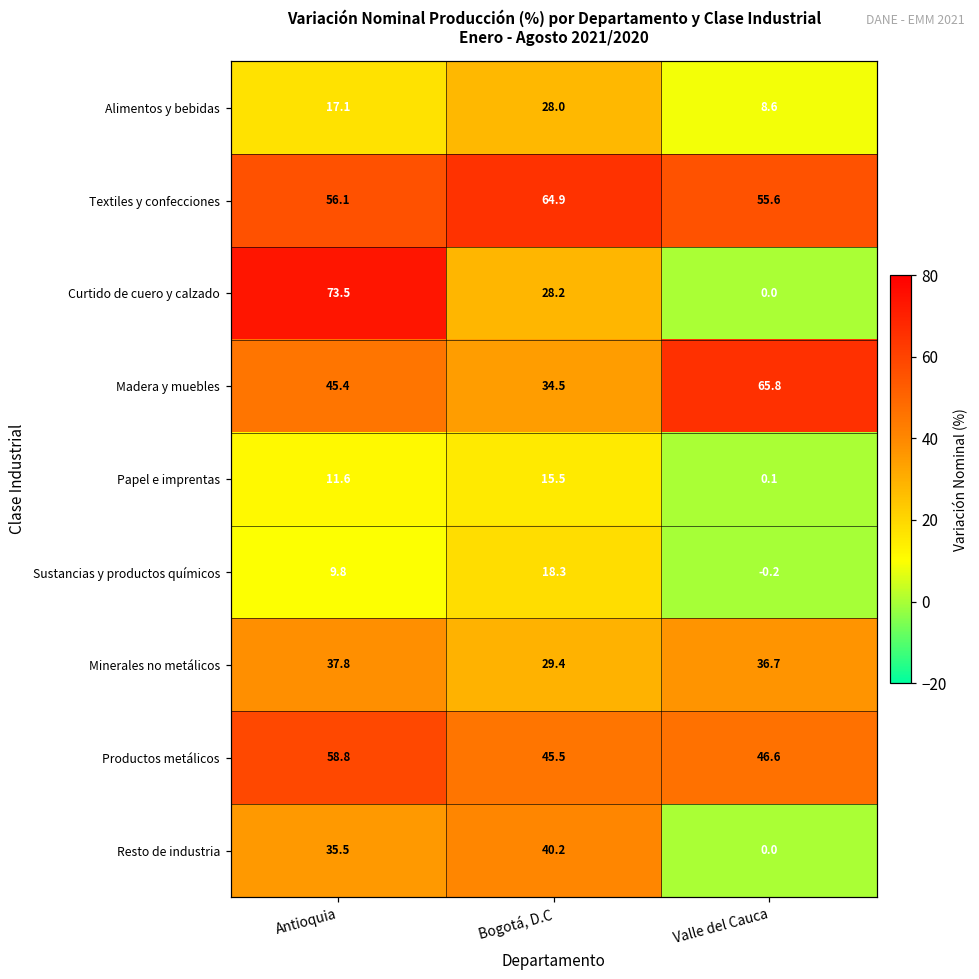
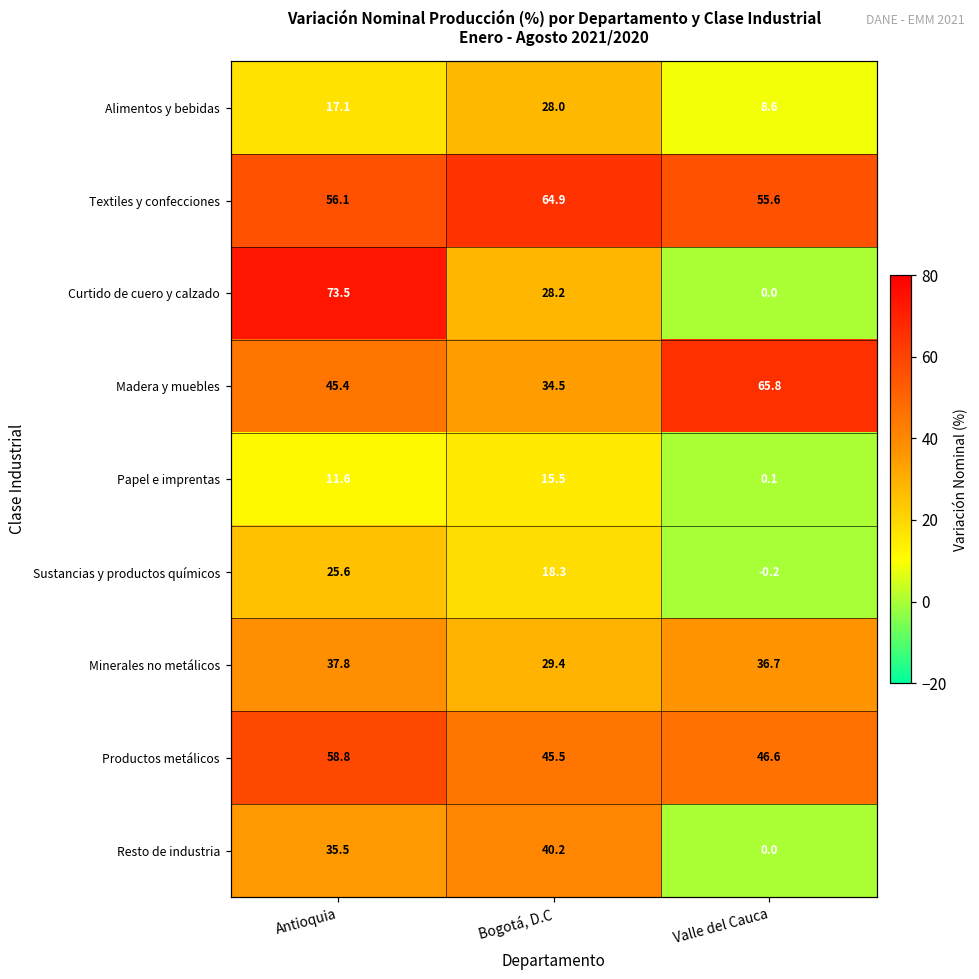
  {
    "Alimentos y bebidas": {
      "Antioquia": 17.1,
      "Bogotá, D.C": 28.0,
      "Valle del Cauca": 8.6
    },
    "Textiles y confecciones": {
      "Antioquia": 56.1,
      "Bogotá, D.C": 64.9,
      "Valle del Cauca": 55.6
    },
    "Curtido de cuero y calzado": {
      "Antioquia": 73.5,
      "Bogotá, D.C": 28.2,
      "Valle del Cauca": 0.0
    },
    "Madera y muebles": {
      "Antioquia": 45.4,
      "Bogotá, D.C": 34.5,
      "Valle del Cauca": 65.8
    },
    "Papel e imprentas": {
      "Antioquia": 11.6,
      "Bogotá, D.C": 15.5,
      "Valle del Cauca": 0.1
    },
    "Sustancias y productos químicos": {
-     "Antioquia": 9.8,
+     "Antioquia": 25.6,
      "Bogotá, D.C": 18.3,
      "Valle del Cauca": -0.2
    },
    "Minerales no metálicos": {
      "Antioquia": 37.8,
      "Bogotá, D.C": 29.4,
      "Valle del Cauca": 36.7
    },
    "Productos metálicos": {
      "Antioquia": 58.8,
      "Bogotá, D.C": 45.5,
      "Valle del Cauca": 46.6
    },
    "Resto de industria": {
      "Antioquia": 35.5,
      "Bogotá, D.C": 40.2,
      "Valle del Cauca": 0.0
    }
  }
